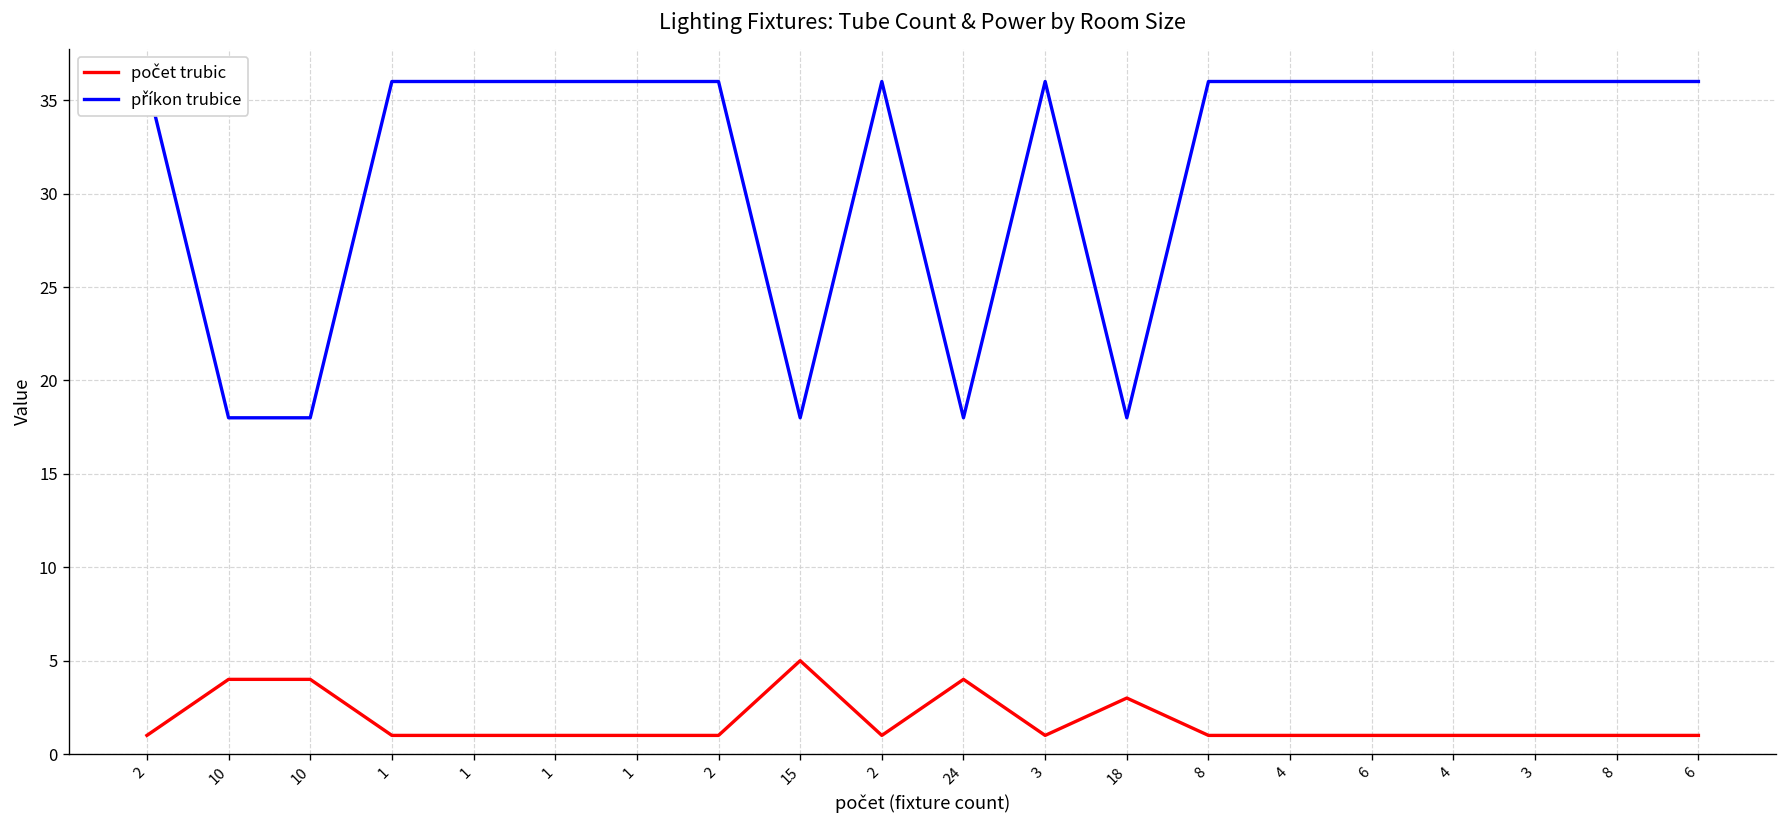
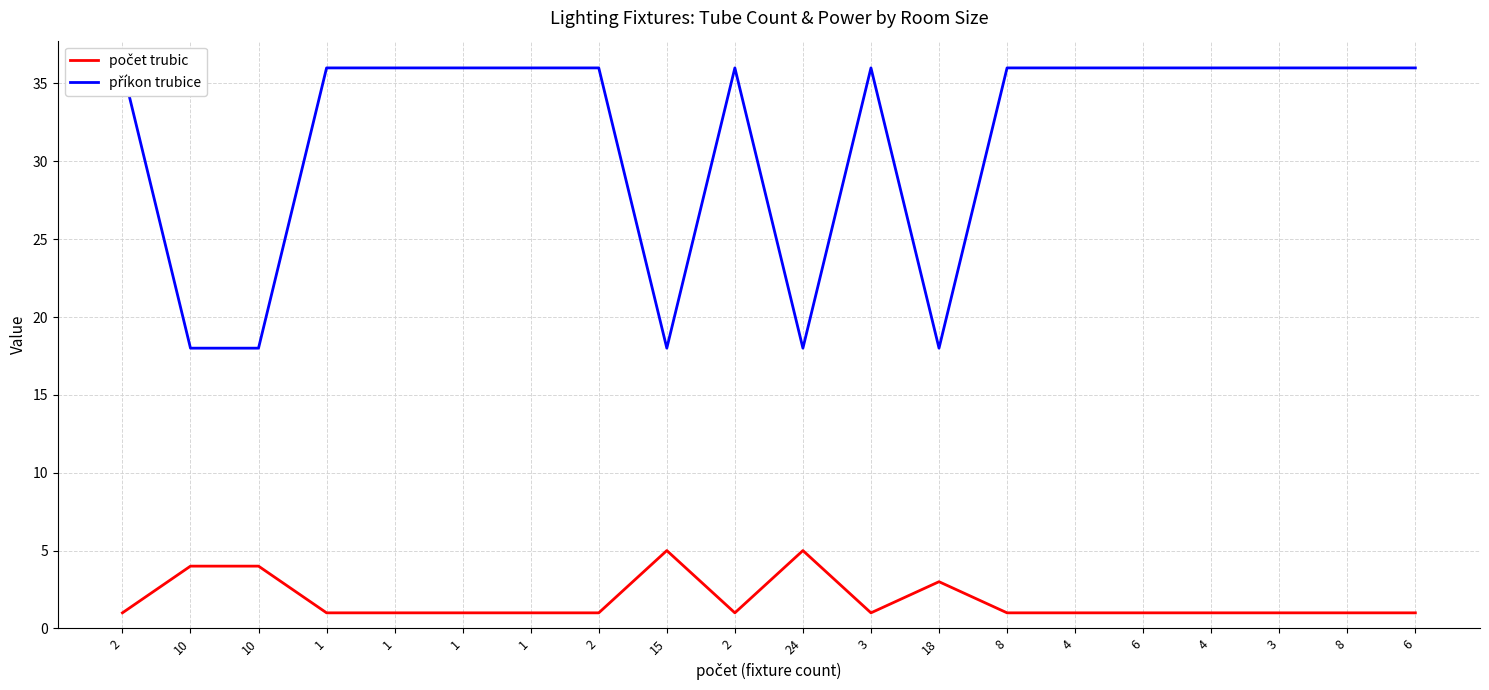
  {
    "počet trubic": {
      "15": 5,
-     "24": 4,
+     "24": 5,
      "18": 3
    },
    "příkon trubice": {
      "15": 18,
      "24": 18,
      "18": 18
    }
  }
